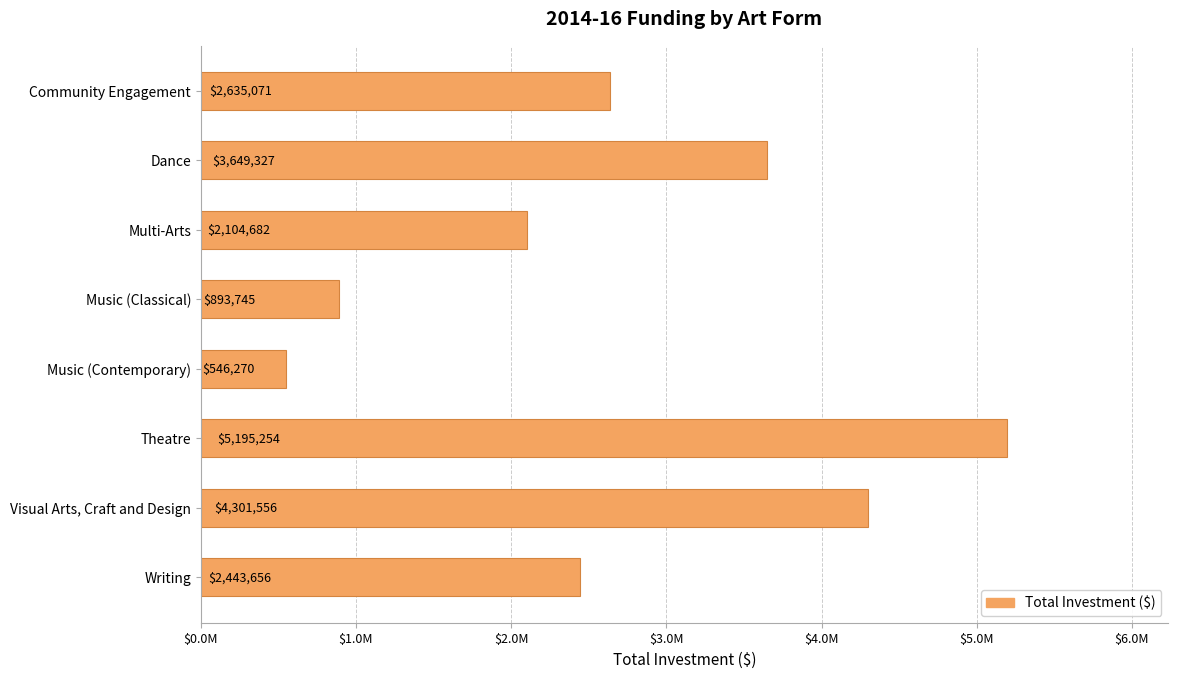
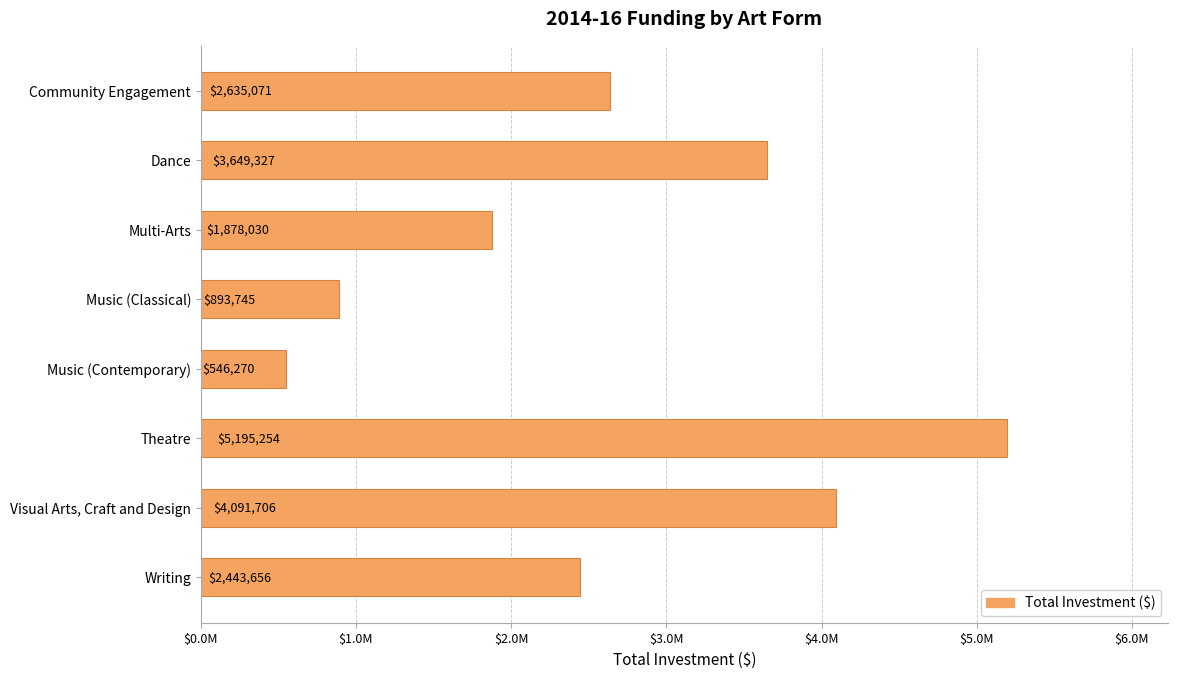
  {
    "Community Engagement": "$2,635,071",
    "Dance": "$3,649,327",
-   "Multi-Arts": "$2,104,682",
+   "Multi-Arts": "$1,878,030",
    "Music (Classical)": "$893,745",
    "Music (Contemporary)": "$546,270",
    "Theatre": "$5,195,254",
-   "Visual Arts, Craft and Design": "$4,301,556",
+   "Visual Arts, Craft and Design": "$4,091,706",
    "Writing": "$2,443,656"
  }
